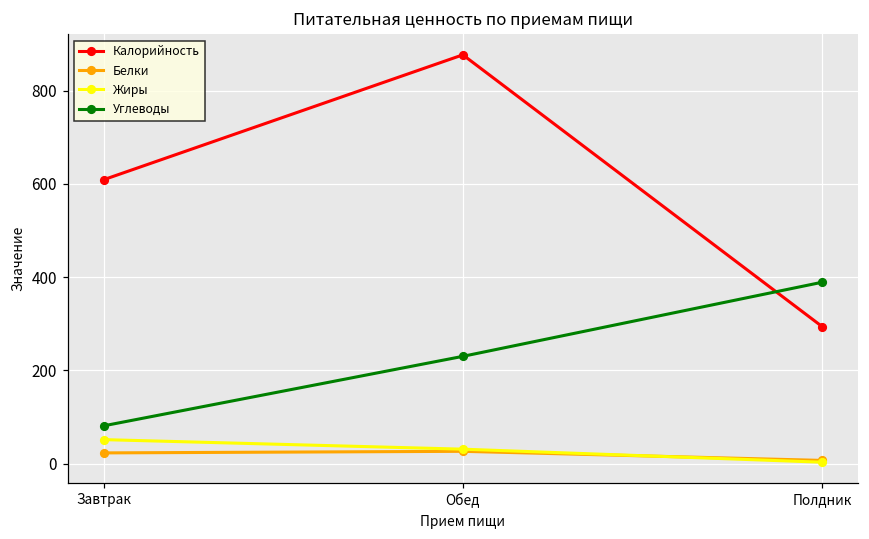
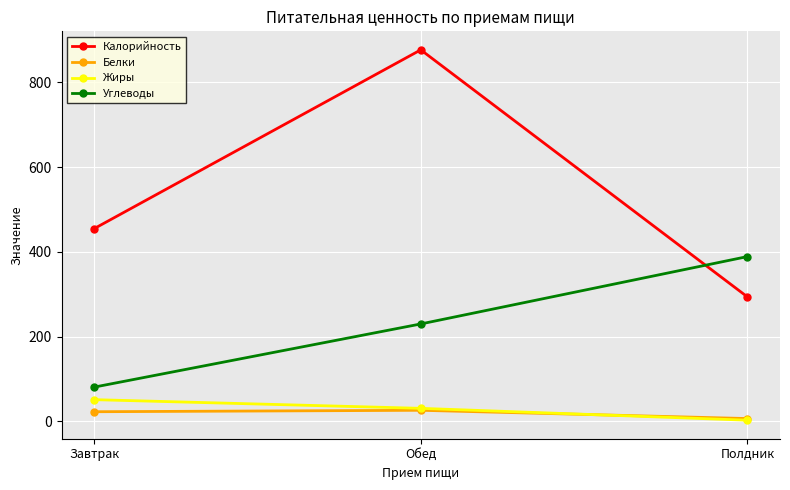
  {
    "Калорийность": {
-     "Завтрак": 610,
+     "Завтрак": 460,
      "Обед": 880,
      "Полдник": 290
    },
    "Белки": {
      "Завтрак": 20
    },
    "Жиры": {
      "Завтрак": 50
    },
    "Углеводы": {
      "Завтрак": 80,
      "Обед": 230,
      "Полдник": 390
    }
  }
